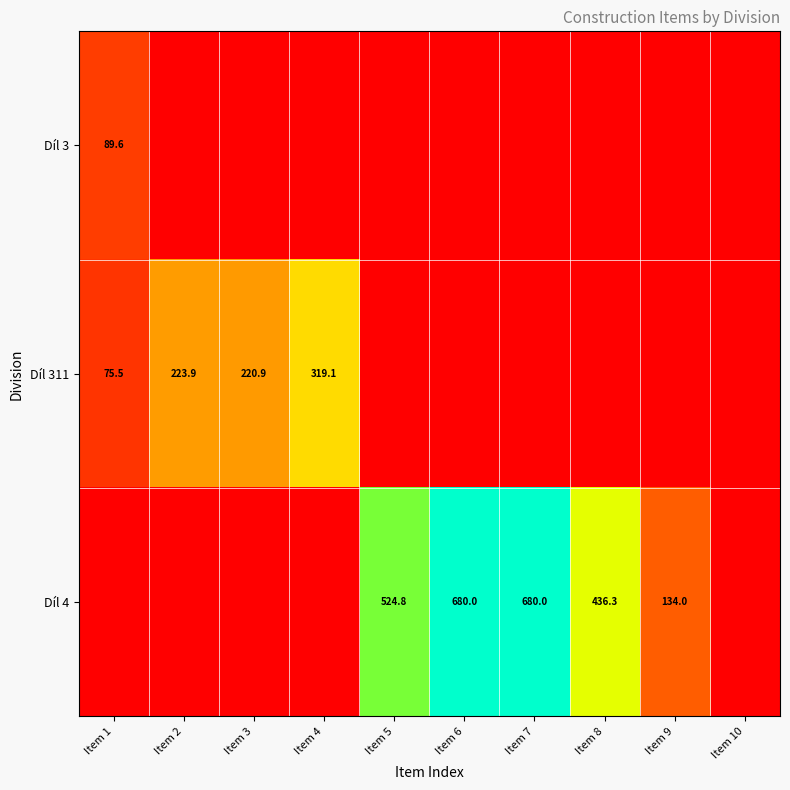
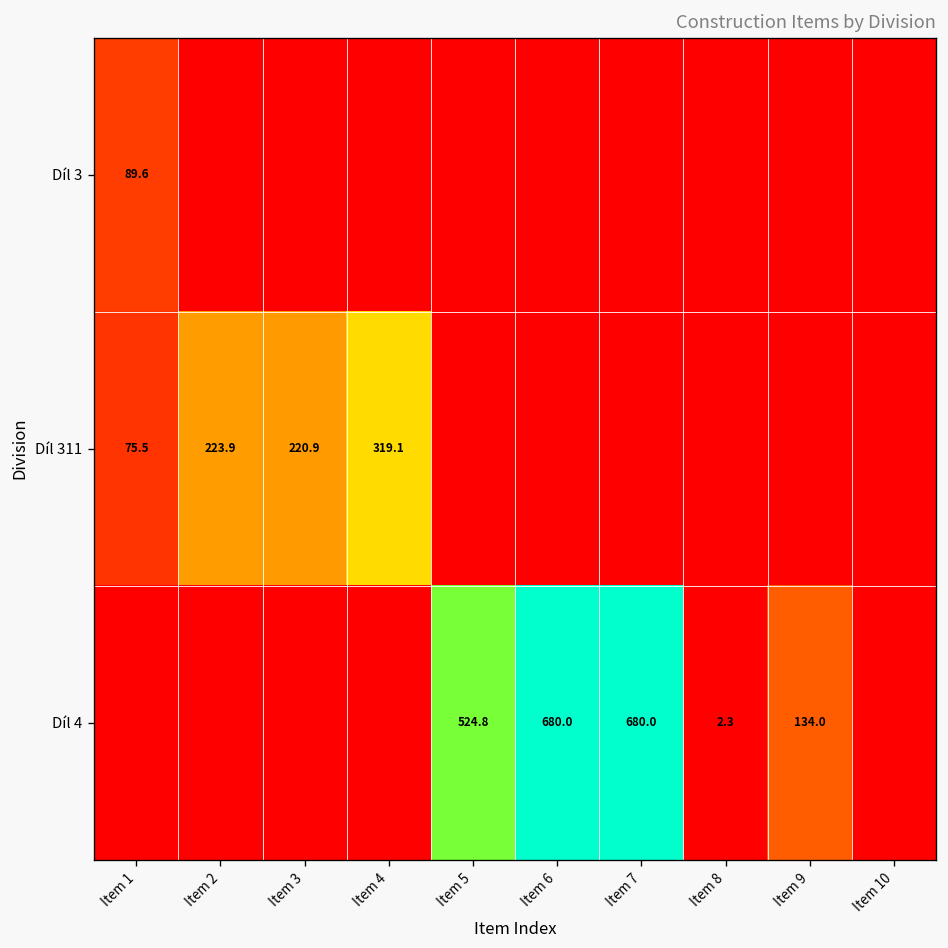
  {
    "Díl 3": {
      "Item 1": 89.6
    },
    "Díl 311": {
      "Item 1": 75.5,
      "Item 2": 223.9,
      "Item 3": 220.9,
      "Item 4": 319.1
    },
    "Díl 4": {
      "Item 5": 524.8,
      "Item 6": 680.0,
      "Item 7": 680.0,
-     "Item 8": 436.3,
+     "Item 8": 2.3,
      "Item 9": 134.0
    }
  }
